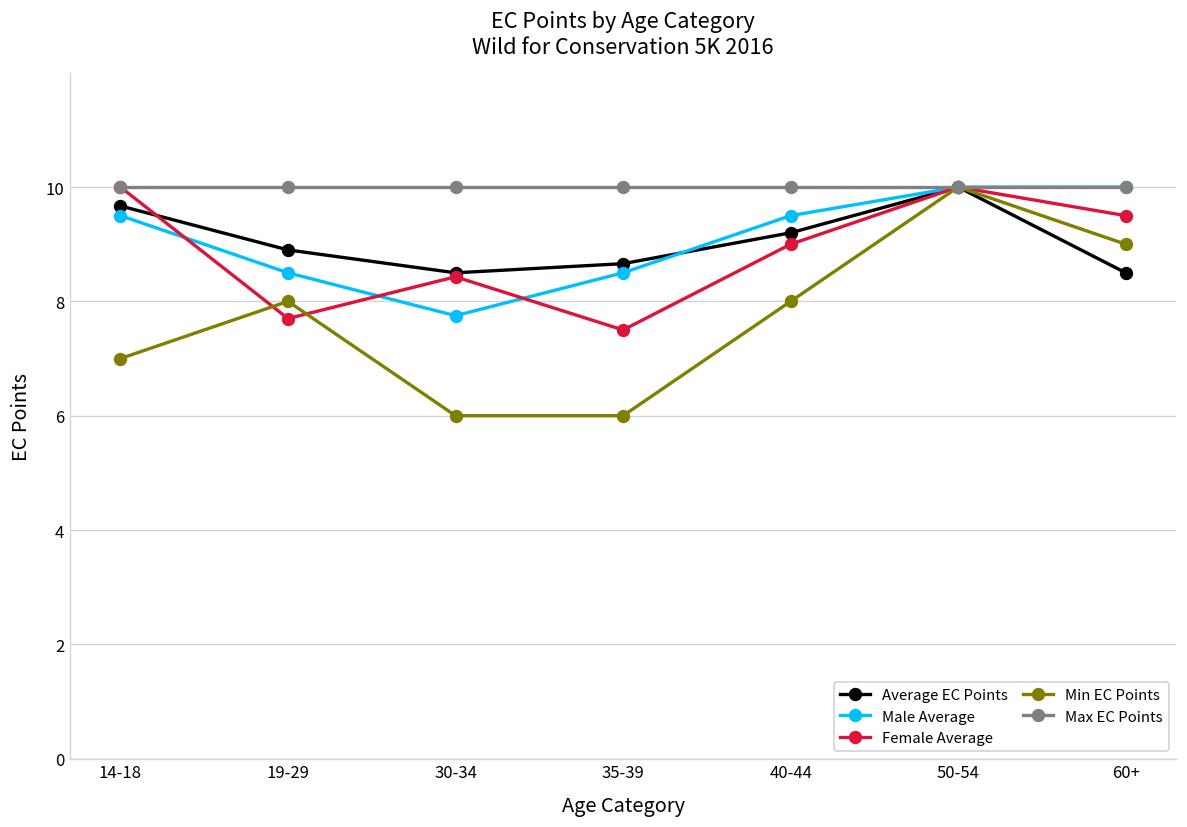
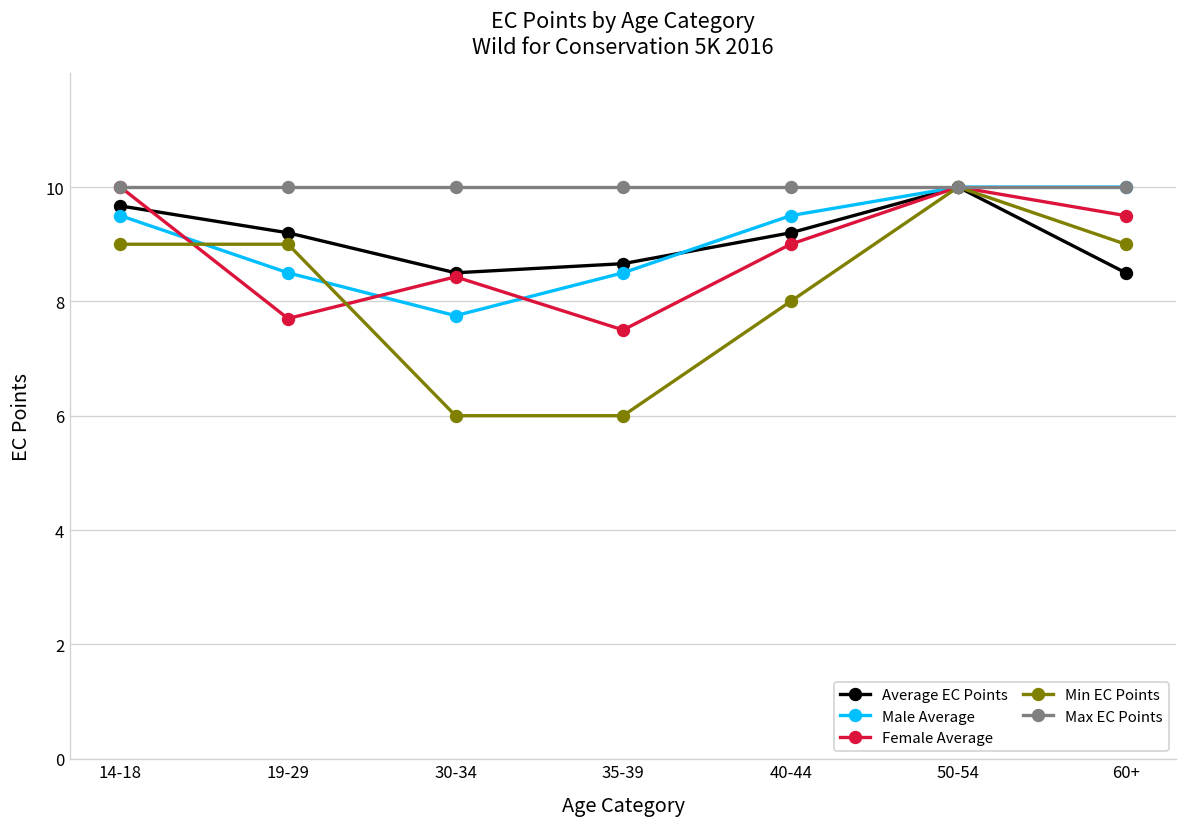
  {
    "Average EC Points": {
      "14-18": 9.7,
-     "19-29": 8.9,
+     "19-29": 9.2,
      "30-34": 8.5,
      "35-39": 8.7,
      "40-44": 9.2,
      "60+": 8.5
    },
    "Male Average": {
      "14-18": 9.5,
      "19-29": 8.5,
      "30-34": 7.8,
      "35-39": 8.5,
      "40-44": 9.5
    },
    "Female Average": {
      "19-29": 7.7,
      "30-34": 8.4,
      "35-39": 7.5,
      "40-44": 9.0,
      "60+": 9.5
    },
    "Min EC Points": {
-     "14-18": 7,
-     "19-29": 8,
+     "14-18": 9,
+     "19-29": 9,
      "30-34": 6,
      "35-39": 6,
      "40-44": 8,
      "60+": 9
    },
    "Max EC Points": {
      "19-29": 10.0,
      "30-34": 10.0,
      "35-39": 10.0,
      "40-44": 10.0
    }
  }
